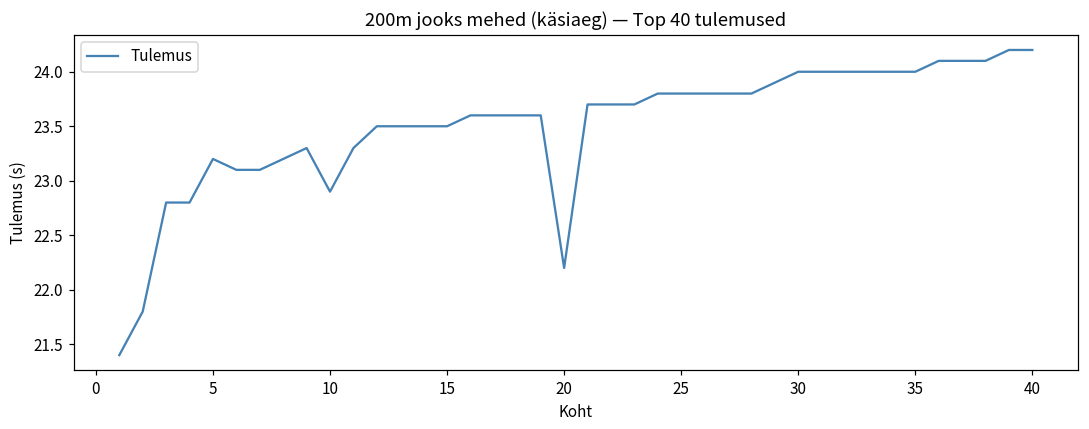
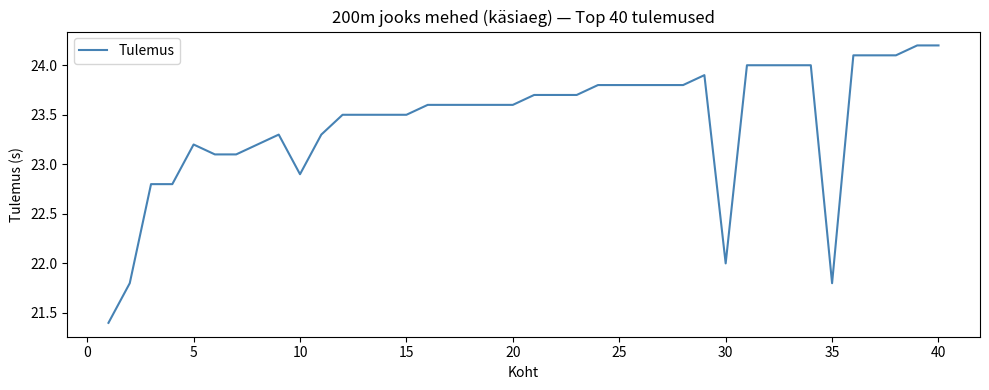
  {
    "5": 23.2,
    "10": 22.9,
    "15": 23.5,
-   "20": 22.2,
+   "20": 23.6,
    "25": 23.8,
-   "30": 24,
-   "35": 24.0,
+   "30": 22,
+   "35": 21.8,
    "40": 24.2
  }
